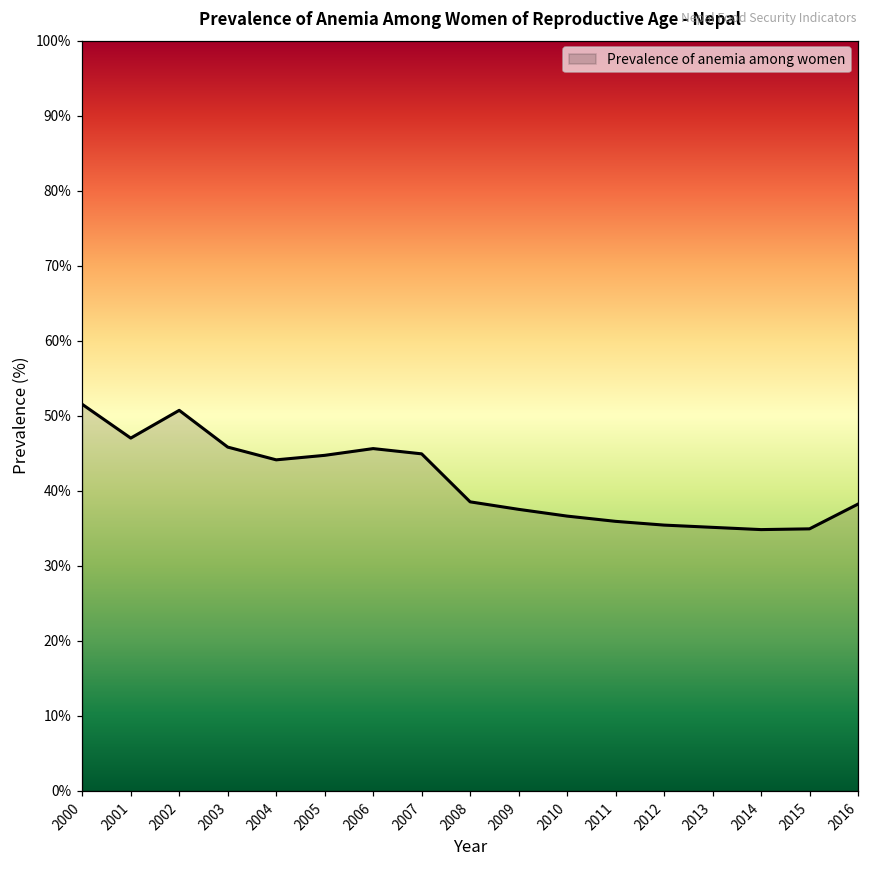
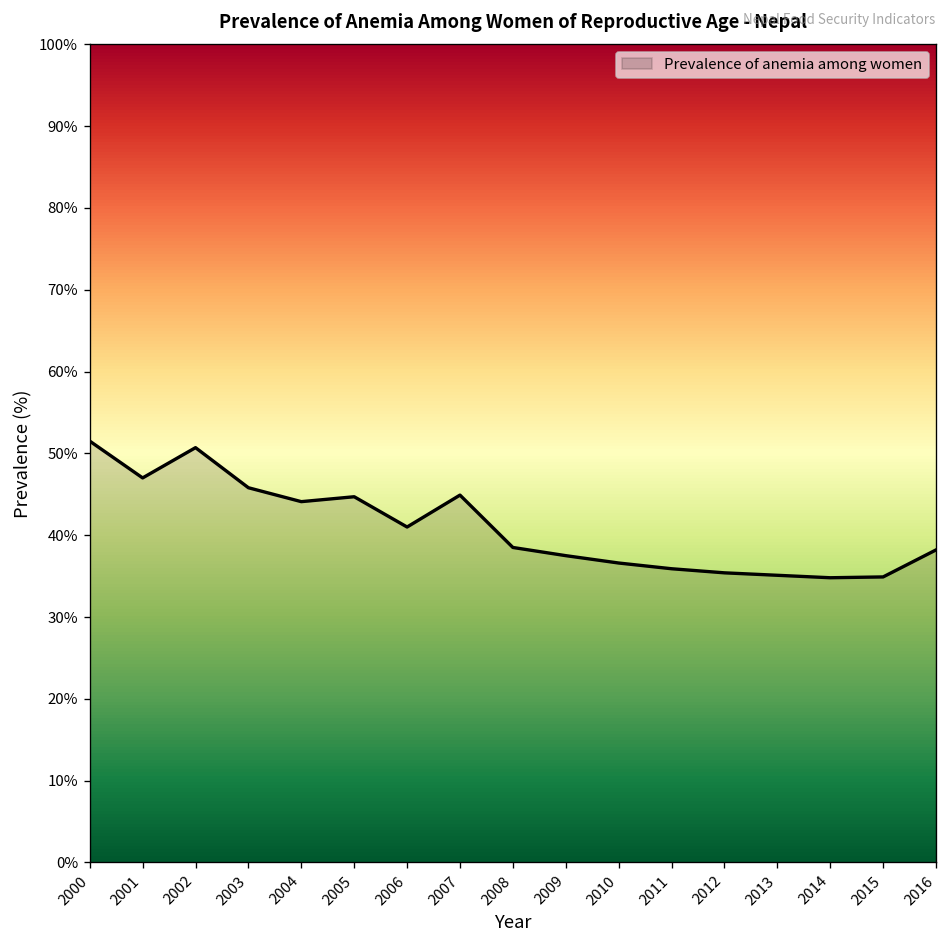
  {
    "2000": "52%",
    "2001": "47%",
    "2002": "51%",
    "2003": "46%",
    "2004": "44%",
    "2005": "45%",
-   "2006": "46%",
+   "2006": "41%",
    "2007": "45%",
    "2008": "39%",
    "2009": "38%",
    "2010": "37%",
    "2011": "36%",
    "2012": "35%",
    "2013": "35%",
    "2014": "35%",
    "2015": "35%",
    "2016": "38%"
  }
